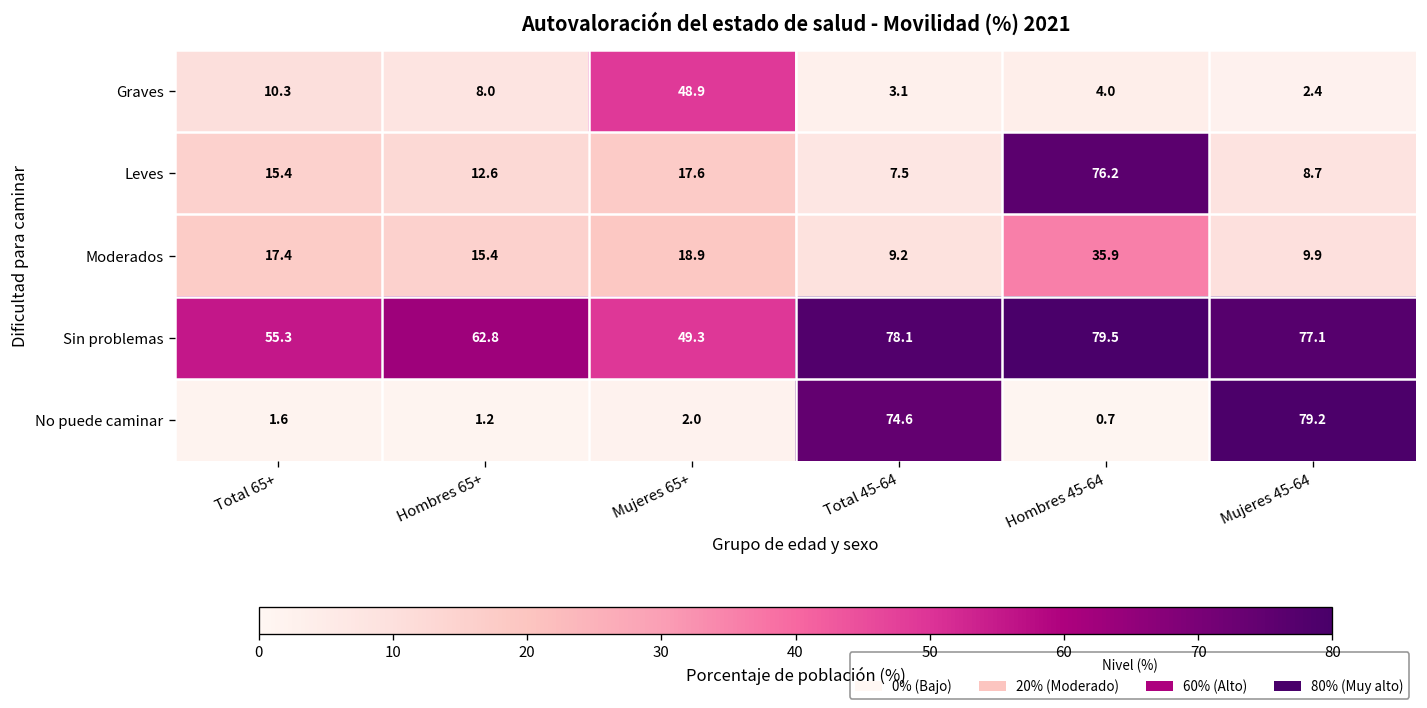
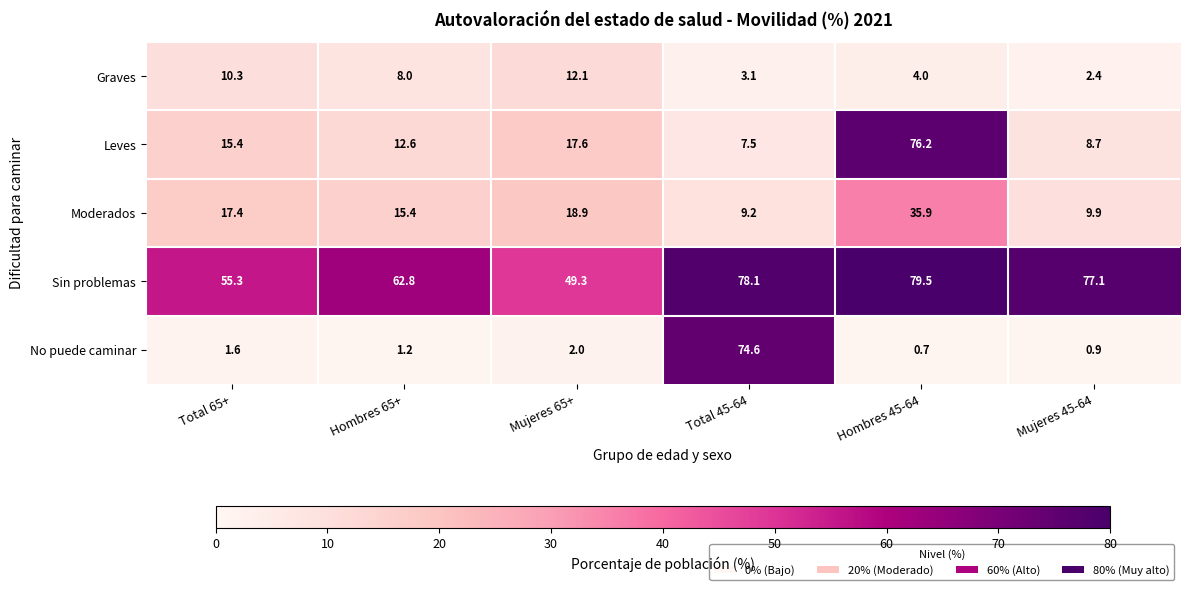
  {
    "Graves": {
      "Total 65+": 10.3,
      "Hombres 65+": 8.0,
-     "Mujeres 65+": 48.9,
+     "Mujeres 65+": 12.1,
      "Total 45-64": 3.1,
      "Hombres 45-64": 4.0,
      "Mujeres 45-64": 2.4
    },
    "Leves": {
      "Total 65+": 15.4,
      "Hombres 65+": 12.6,
      "Mujeres 65+": 17.6,
      "Total 45-64": 7.5,
      "Hombres 45-64": 76.2,
      "Mujeres 45-64": 8.7
    },
    "Moderados": {
      "Total 65+": 17.4,
      "Hombres 65+": 15.4,
      "Mujeres 65+": 18.9,
      "Total 45-64": 9.2,
      "Hombres 45-64": 35.9,
      "Mujeres 45-64": 9.9
    },
    "Sin problemas": {
      "Total 65+": 55.3,
      "Hombres 65+": 62.8,
      "Mujeres 65+": 49.3,
      "Total 45-64": 78.1,
      "Hombres 45-64": 79.5,
      "Mujeres 45-64": 77.1
    },
    "No puede caminar": {
      "Total 65+": 1.6,
      "Hombres 65+": 1.2,
      "Mujeres 65+": 2.0,
      "Total 45-64": 74.6,
      "Hombres 45-64": 0.7,
-     "Mujeres 45-64": 79.2
+     "Mujeres 45-64": 0.9
    }
  }
